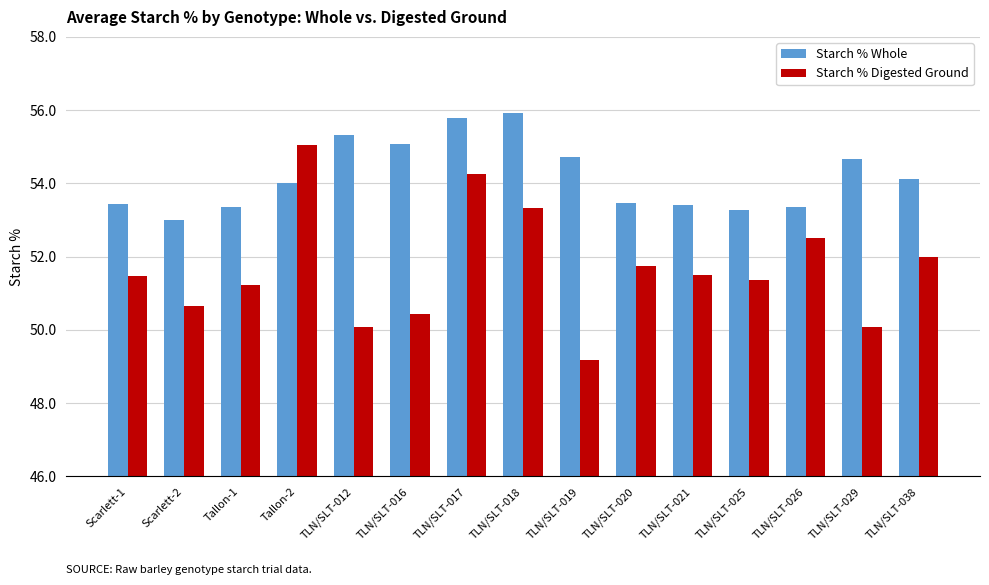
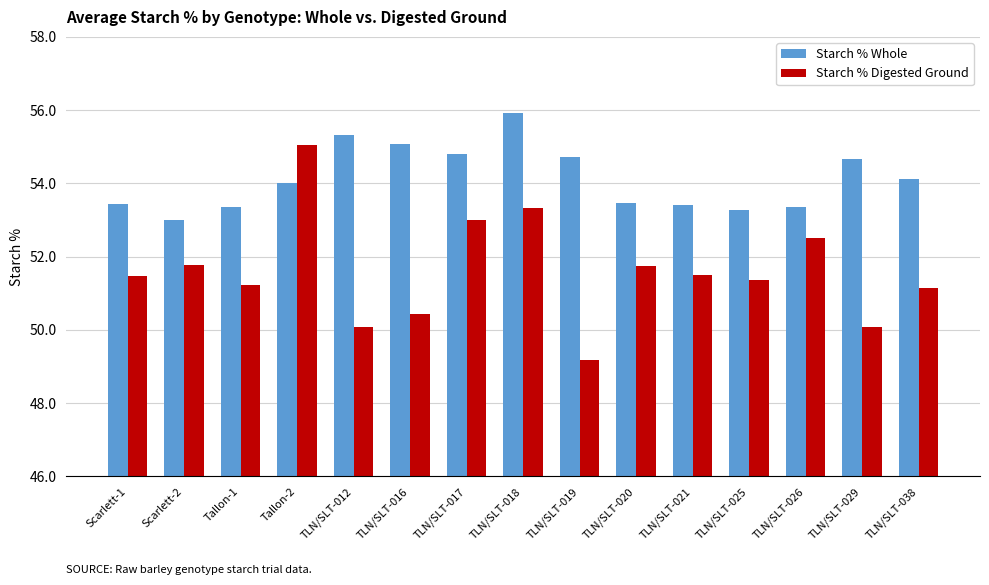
  {
    "Starch % Whole": {
      "Scarlett-1": 53.4,
      "Scarlett-2": 53.0,
      "Tallon-1": 53.4,
      "Tallon-2": 54.0,
      "TLN/SLT-012": 55.3,
      "TLN/SLT-016": 55.1,
-     "TLN/SLT-017": 55.8,
+     "TLN/SLT-017": 54.8,
      "TLN/SLT-018": 55.9,
      "TLN/SLT-019": 54.7,
      "TLN/SLT-020": 53.5,
      "TLN/SLT-021": 53.4,
      "TLN/SLT-025": 53.3,
      "TLN/SLT-026": 53.4,
      "TLN/SLT-029": 54.7,
      "TLN/SLT-038": 54.1
    },
    "Starch % Digested Ground": {
      "Scarlett-1": 51.5,
-     "Scarlett-2": 50.7,
+     "Scarlett-2": 51.8,
      "Tallon-1": 51.2,
      "Tallon-2": 55.0,
      "TLN/SLT-012": 50.1,
      "TLN/SLT-016": 50.4,
-     "TLN/SLT-017": 54.3,
+     "TLN/SLT-017": 53.0,
      "TLN/SLT-018": 53.3,
      "TLN/SLT-019": 49.2,
      "TLN/SLT-020": 51.7,
      "TLN/SLT-021": 51.5,
      "TLN/SLT-025": 51.4,
      "TLN/SLT-026": 52.5,
      "TLN/SLT-029": 50.1,
-     "TLN/SLT-038": 52.0
+     "TLN/SLT-038": 51.2
    }
  }
